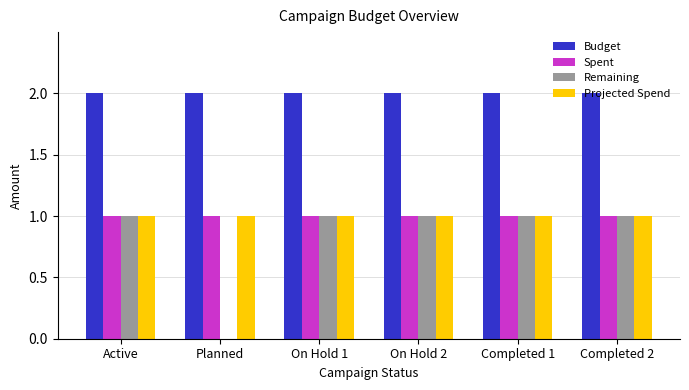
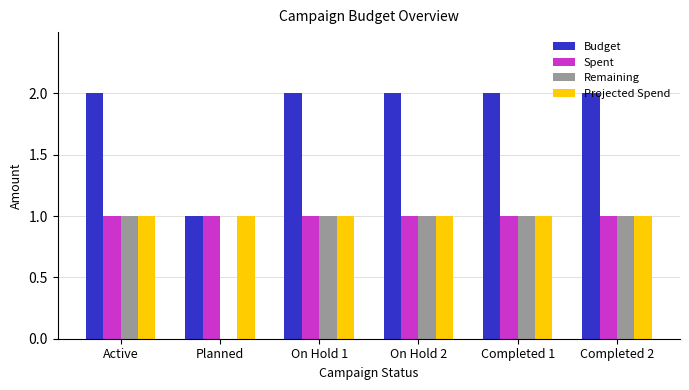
  {
    "Budget": {
      "Active": 2,
-     "Planned": 2,
+     "Planned": 1,
      "On Hold 1": 2,
      "On Hold 2": 2,
      "Completed 1": 2,
      "Completed 2": 2
    },
    "Spent": {
      "Active": 1,
      "Planned": 1,
      "On Hold 1": 1,
      "On Hold 2": 1,
      "Completed 1": 1,
      "Completed 2": 1
    },
    "Remaining": {
      "Active": 1,
      "Planned": 0,
      "On Hold 1": 1,
      "On Hold 2": 1,
      "Completed 1": 1,
      "Completed 2": 1
    },
    "Projected Spend": {
      "Active": 1,
      "Planned": 1,
      "On Hold 1": 1,
      "On Hold 2": 1,
      "Completed 1": 1,
      "Completed 2": 1
    }
  }
